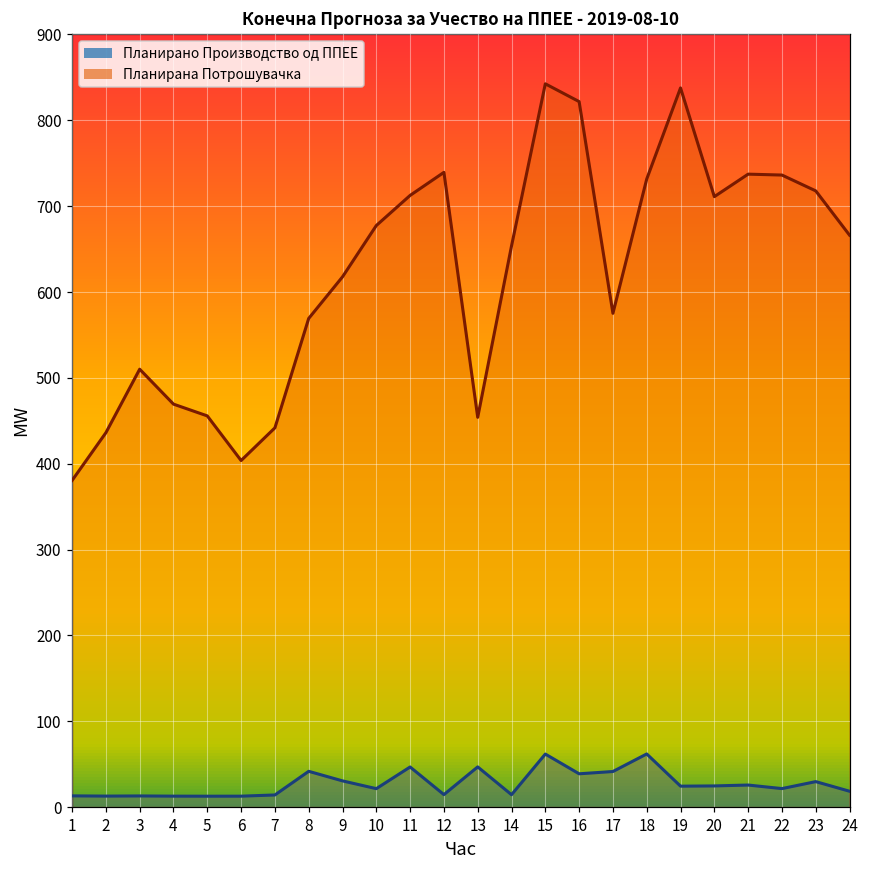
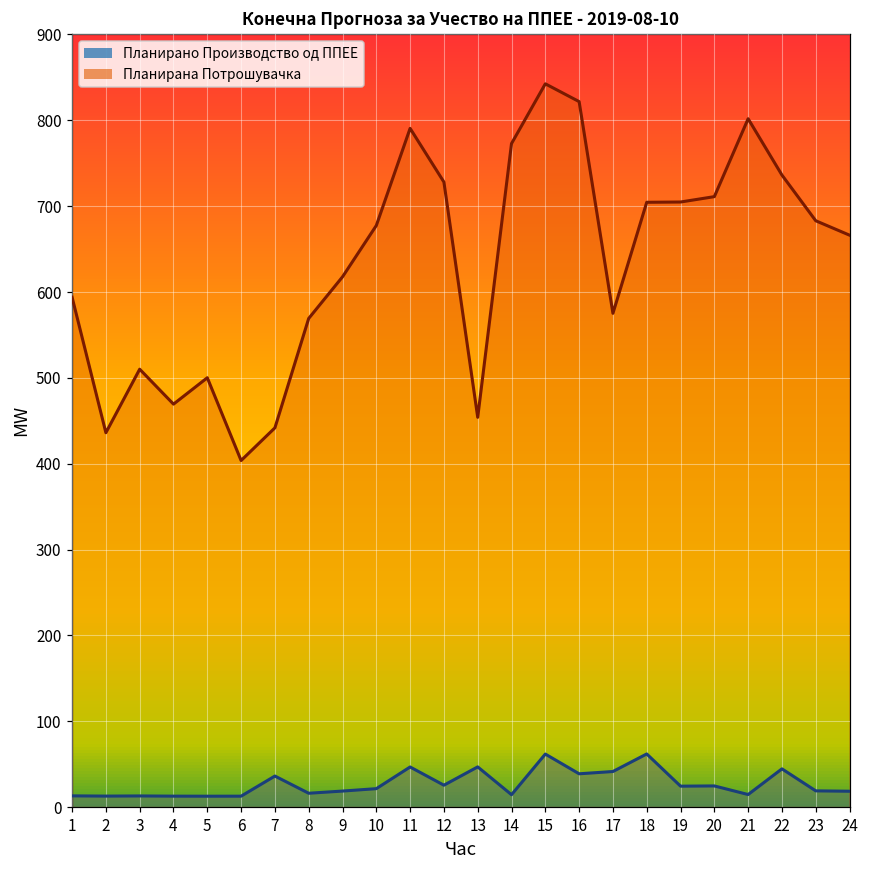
  {
    "Планирано Производство од ППЕЕ": {
      "1": 10,
      "2": 10,
      "3": 10,
      "4": 10,
      "5": 10,
      "6": 10,
-     "7": 10,
-     "8": 40,
-     "9": 30,
+     "7": 40,
+     "8": 20,
+     "9": 20,
      "10": 20,
      "11": 50,
-     "12": 10,
+     "12": 30,
      "13": 50,
      "14": 10,
      "15": 60,
      "16": 40,
      "17": 40,
      "18": 60,
      "19": 20,
      "20": 20,
-     "21": 30,
-     "22": 20,
-     "23": 30,
+     "21": 10,
+     "22": 40,
+     "23": 20,
      "24": 20
    },
    "Планирана Потрошувачка": {
-     "1": 380,
+     "1": 590,
      "2": 440,
      "3": 510,
      "4": 470,
-     "5": 460,
+     "5": 500,
      "6": 400,
      "7": 440,
      "8": 570,
      "9": 620,
      "10": 680,
-     "11": 710,
-     "12": 740,
+     "11": 790,
+     "12": 730,
      "13": 450,
-     "14": 650,
+     "14": 770,
      "15": 840,
      "16": 820,
      "17": 580,
-     "18": 730,
-     "19": 840,
+     "18": 700,
+     "19": 700,
      "20": 710,
-     "21": 740,
+     "21": 800,
      "22": 740,
-     "23": 720,
+     "23": 680,
      "24": 670
    }
  }
